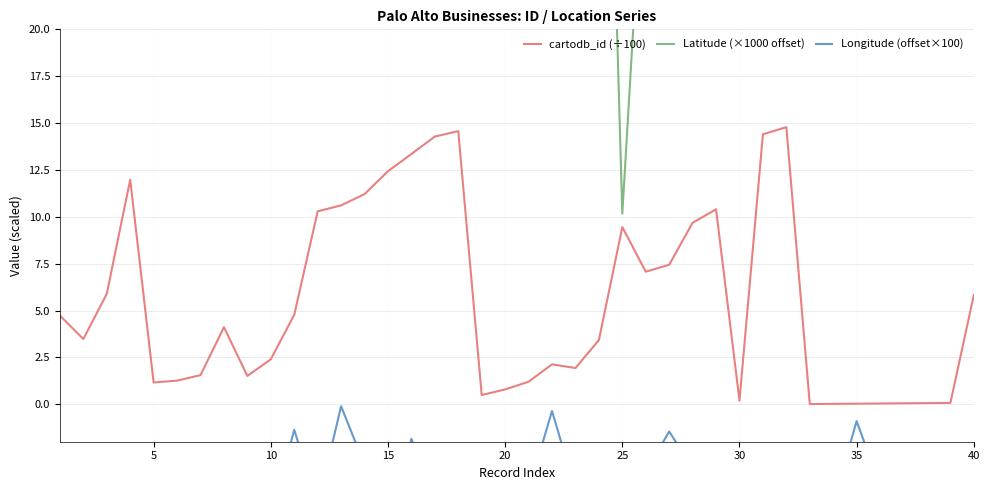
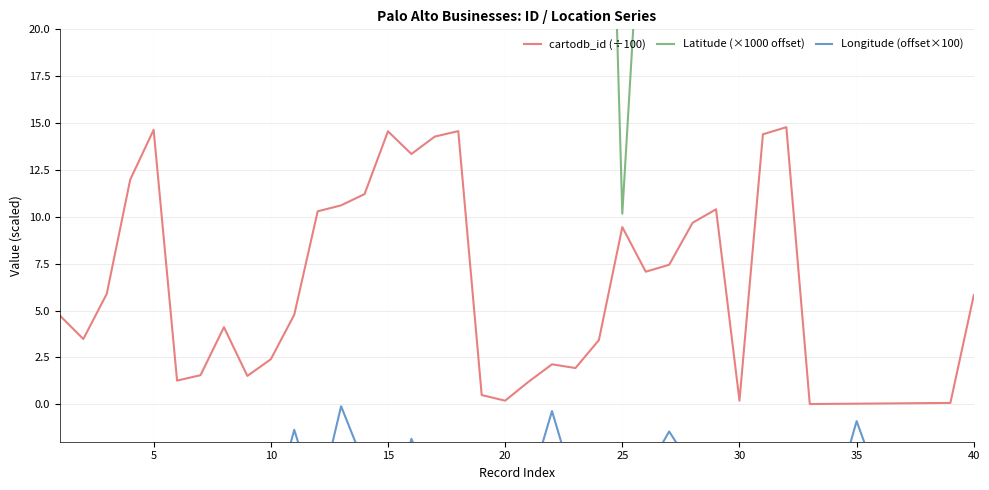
  {
    "cartodb_id (÷100)": {
-     "5": 1.2,
+     "5": 14.6,
      "10": 2.4,
-     "15": 12.4,
-     "20": 0.8,
+     "15": 14.6,
+     "20": 0.2,
      "25": 9.5,
      "30": 0.2,
      "35": 0.0,
      "40": 5.8
    },
    "Latitude (×1000 offset)": {
      "25": 10.2
    },
    "Longitude (offset×100)": {
      "35": -0.9
    }
  }
